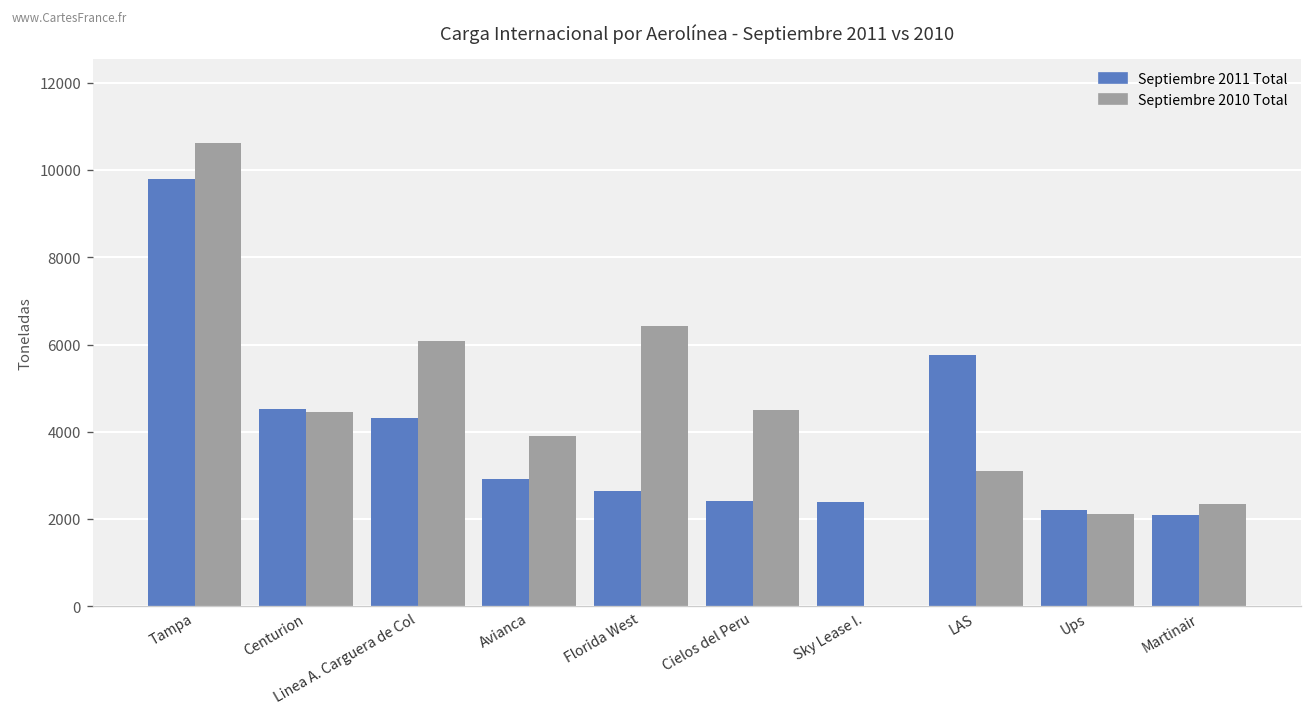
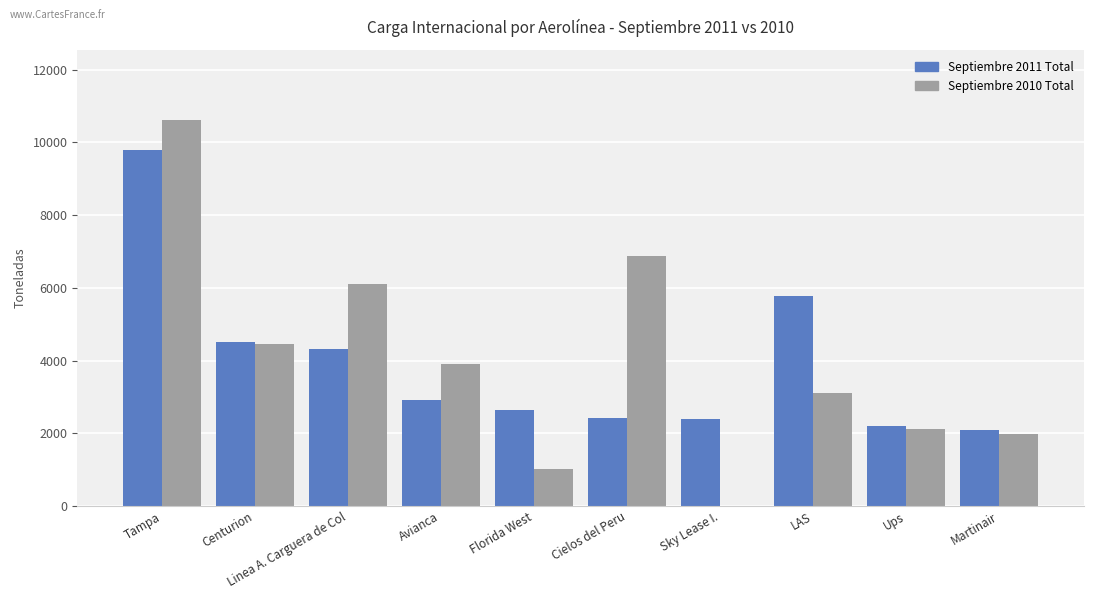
  {
    "Septiembre 2011 Total": {
      "Tampa": 9800,
      "Centurion": 4500,
      "Linea A. Carguera de Col": 4300,
      "Avianca": 2900,
      "Florida West": 2600,
      "Cielos del Peru": 2400,
      "Sky Lease I.": 2400,
      "LAS": 5800,
      "Ups": 2200,
      "Martinair": 2100
    },
    "Septiembre 2010 Total": {
      "Tampa": 10600,
      "Centurion": 4400,
      "Linea A. Carguera de Col": 6100,
      "Avianca": 3900,
-     "Florida West": 6400,
-     "Cielos del Peru": 4500,
+     "Florida West": 1000,
+     "Cielos del Peru": 6900,
      "Sky Lease I.": 0,
      "LAS": 3100,
      "Ups": 2100,
-     "Martinair": 2400
+     "Martinair": 2000
    }
  }
